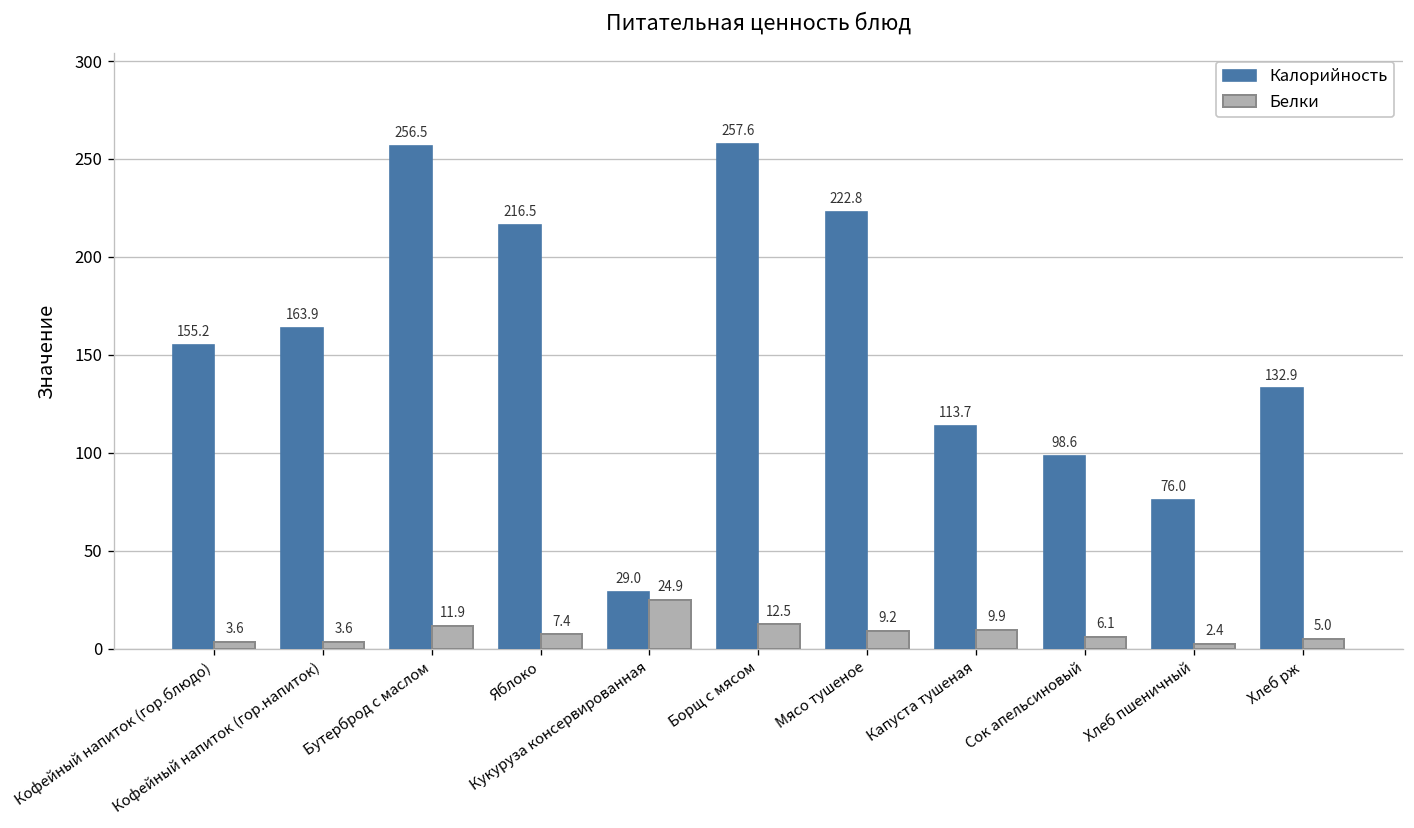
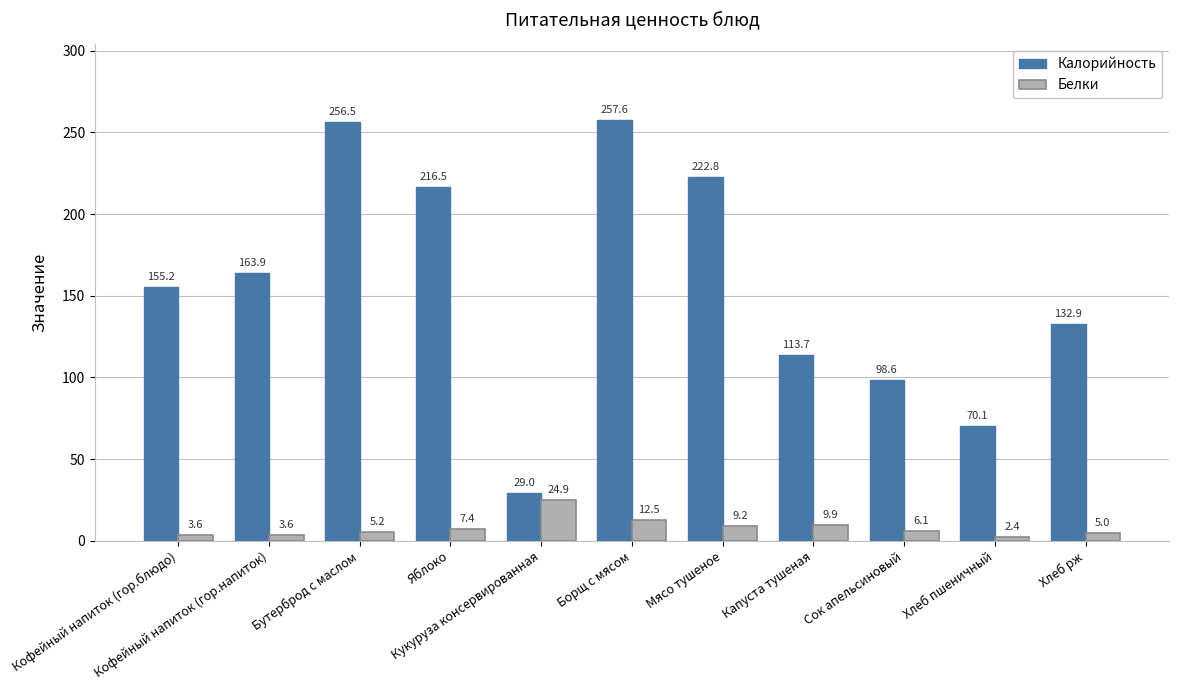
  {
    "Калорийность": {
      "Кофейный напиток (гор.блюдо)": 155.2,
      "Кофейный напиток (гор.напиток)": 163.9,
      "Бутерброд с маслом": 256.5,
      "Яблоко": 216.5,
      "Кукуруза консервированная": 29.0,
      "Борщ с мясом": 257.6,
      "Мясо тушеное": 222.8,
      "Капуста тушеная": 113.7,
      "Сок апельсиновый": 98.6,
-     "Хлеб пшеничный": 76.0,
+     "Хлеб пшеничный": 70.1,
      "Хлеб рж": 132.9
    },
    "Белки": {
      "Кофейный напиток (гор.блюдо)": 3.6,
      "Кофейный напиток (гор.напиток)": 3.6,
-     "Бутерброд с маслом": 11.9,
+     "Бутерброд с маслом": 5.2,
      "Яблоко": 7.4,
      "Кукуруза консервированная": 24.9,
      "Борщ с мясом": 12.5,
      "Мясо тушеное": 9.2,
      "Капуста тушеная": 9.9,
      "Сок апельсиновый": 6.1,
      "Хлеб пшеничный": 2.4,
      "Хлеб рж": 5.0
    }
  }
